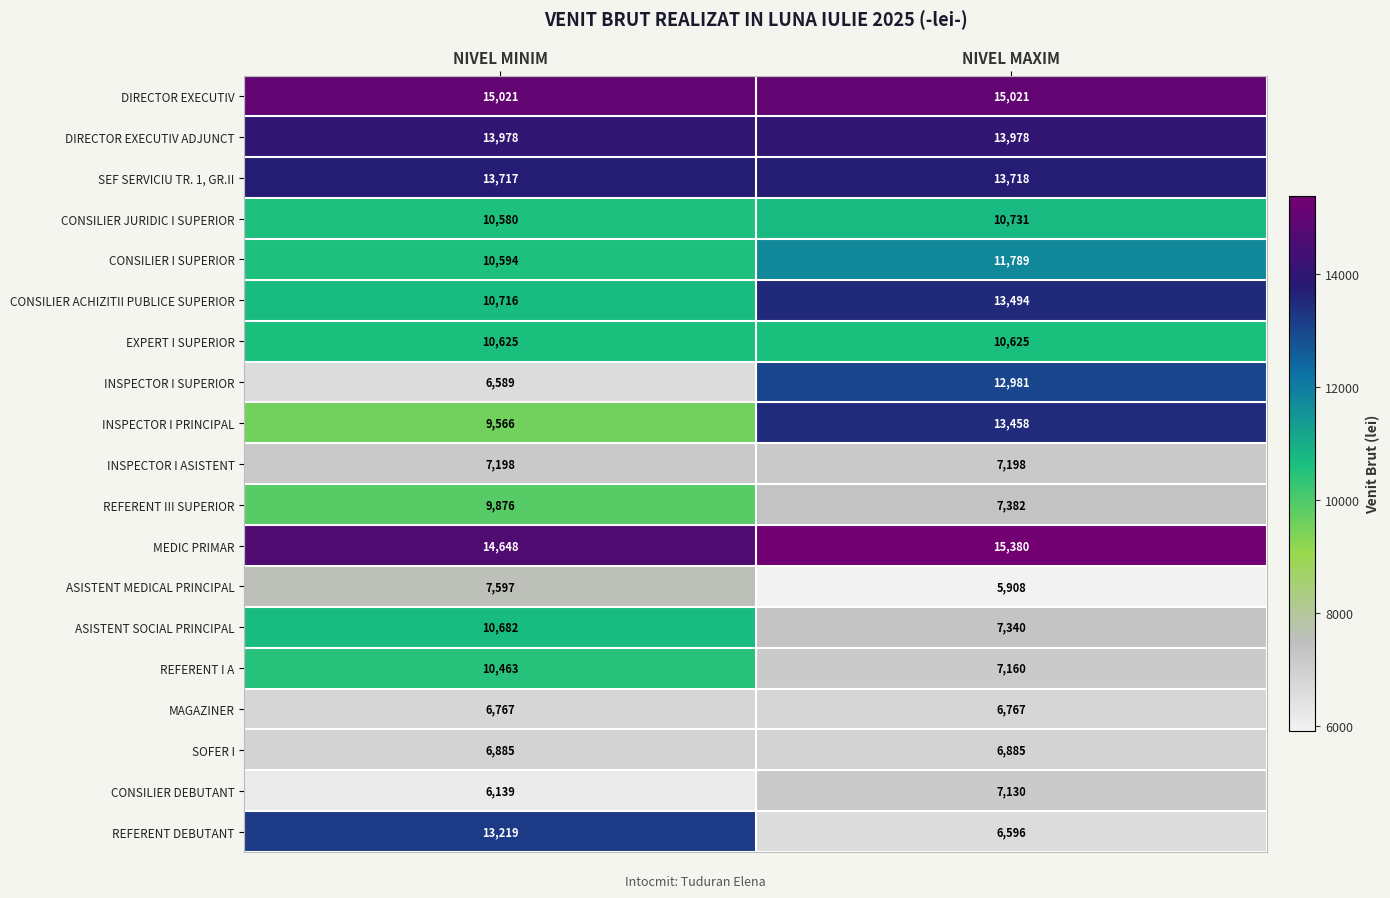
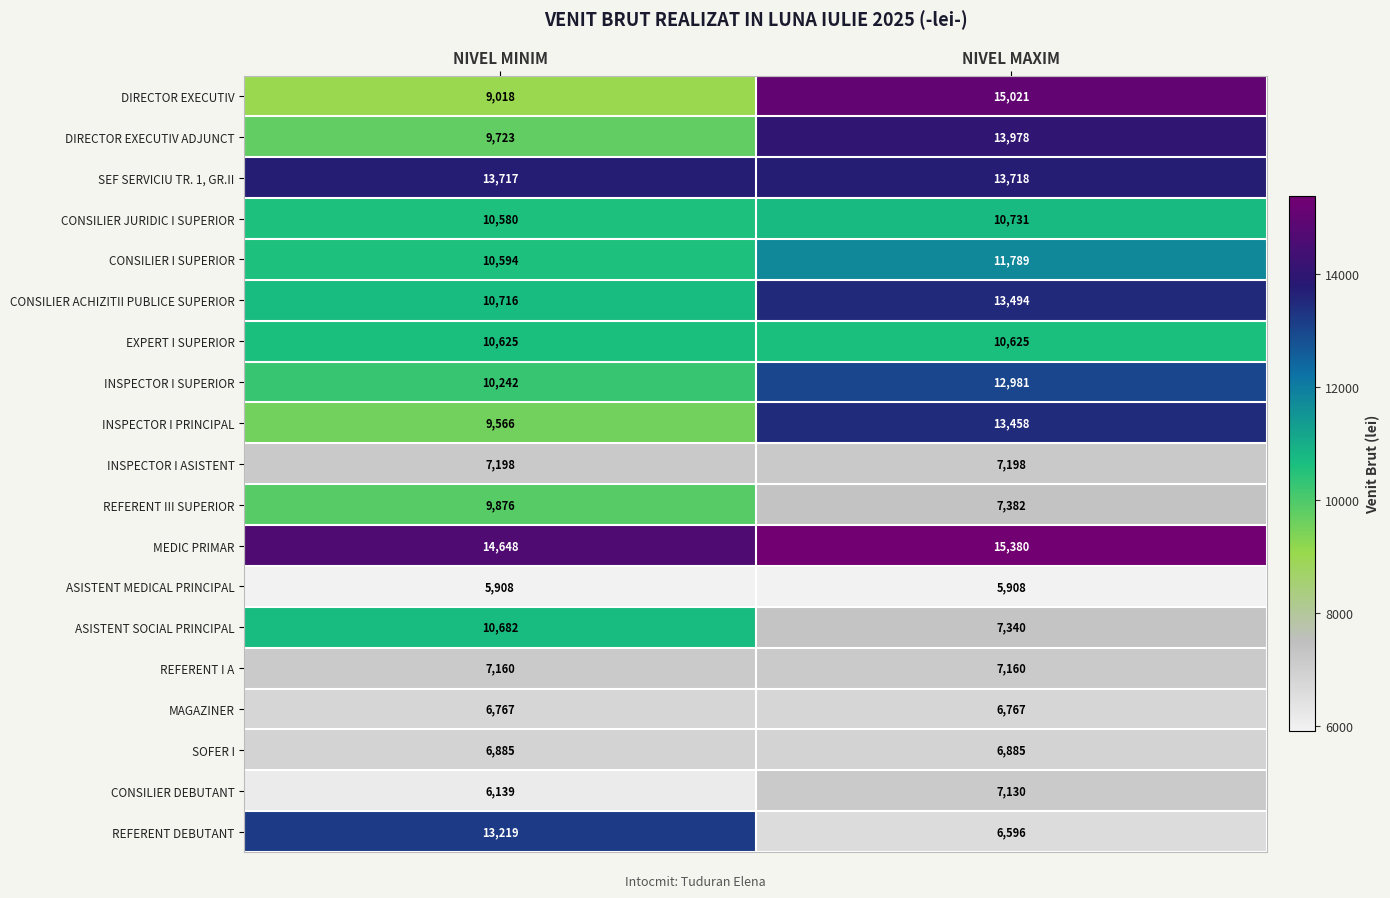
  {
    "DIRECTOR EXECUTIV": {
-     "NIVEL MINIM": "15,021",
+     "NIVEL MINIM": "9,018",
      "NIVEL MAXIM": "15,021"
    },
    "DIRECTOR EXECUTIV ADJUNCT": {
-     "NIVEL MINIM": "13,978",
+     "NIVEL MINIM": "9,723",
      "NIVEL MAXIM": "13,978"
    },
    "SEF SERVICIU TR. 1, GR.II": {
      "NIVEL MINIM": "13,717",
      "NIVEL MAXIM": "13,718"
    },
    "CONSILIER JURIDIC I SUPERIOR": {
      "NIVEL MINIM": "10,580",
      "NIVEL MAXIM": "10,731"
    },
    "CONSILIER I SUPERIOR": {
      "NIVEL MINIM": "10,594",
      "NIVEL MAXIM": "11,789"
    },
    "CONSILIER ACHIZITII PUBLICE SUPERIOR": {
      "NIVEL MINIM": "10,716",
      "NIVEL MAXIM": "13,494"
    },
    "EXPERT I SUPERIOR": {
      "NIVEL MINIM": "10,625",
      "NIVEL MAXIM": "10,625"
    },
    "INSPECTOR I SUPERIOR": {
-     "NIVEL MINIM": "6,589",
+     "NIVEL MINIM": "10,242",
      "NIVEL MAXIM": "12,981"
    },
    "INSPECTOR I PRINCIPAL": {
      "NIVEL MINIM": "9,566",
      "NIVEL MAXIM": "13,458"
    },
    "INSPECTOR I ASISTENT": {
      "NIVEL MINIM": "7,198",
      "NIVEL MAXIM": "7,198"
    },
    "REFERENT III SUPERIOR": {
      "NIVEL MINIM": "9,876",
      "NIVEL MAXIM": "7,382"
    },
    "MEDIC PRIMAR": {
      "NIVEL MINIM": "14,648",
      "NIVEL MAXIM": "15,380"
    },
    "ASISTENT MEDICAL PRINCIPAL": {
-     "NIVEL MINIM": "7,597",
+     "NIVEL MINIM": "5,908",
      "NIVEL MAXIM": "5,908"
    },
    "ASISTENT SOCIAL PRINCIPAL": {
      "NIVEL MINIM": "10,682",
      "NIVEL MAXIM": "7,340"
    },
    "REFERENT I A": {
-     "NIVEL MINIM": "10,463",
+     "NIVEL MINIM": "7,160",
      "NIVEL MAXIM": "7,160"
    },
    "MAGAZINER": {
      "NIVEL MINIM": "6,767",
      "NIVEL MAXIM": "6,767"
    },
    "SOFER I": {
      "NIVEL MINIM": "6,885",
      "NIVEL MAXIM": "6,885"
    },
    "CONSILIER DEBUTANT": {
      "NIVEL MINIM": "6,139",
      "NIVEL MAXIM": "7,130"
    },
    "REFERENT DEBUTANT": {
      "NIVEL MINIM": "13,219",
      "NIVEL MAXIM": "6,596"
    }
  }
